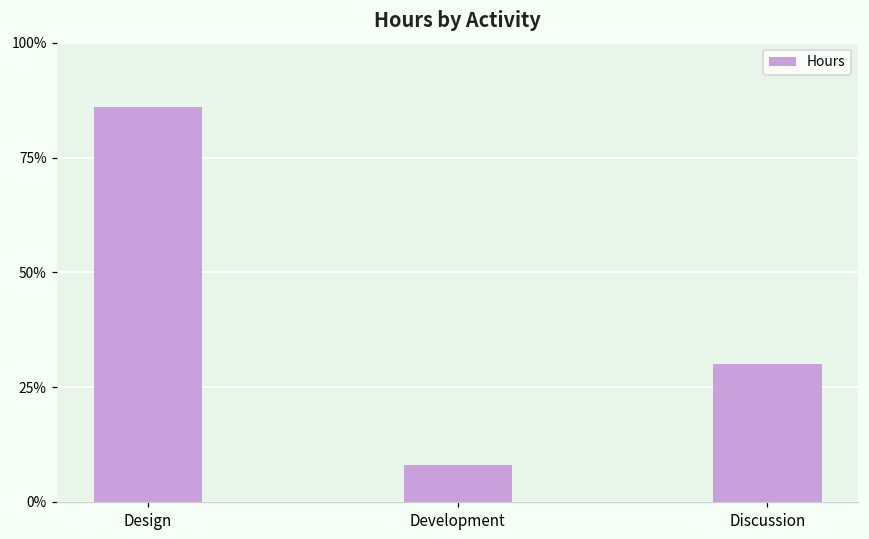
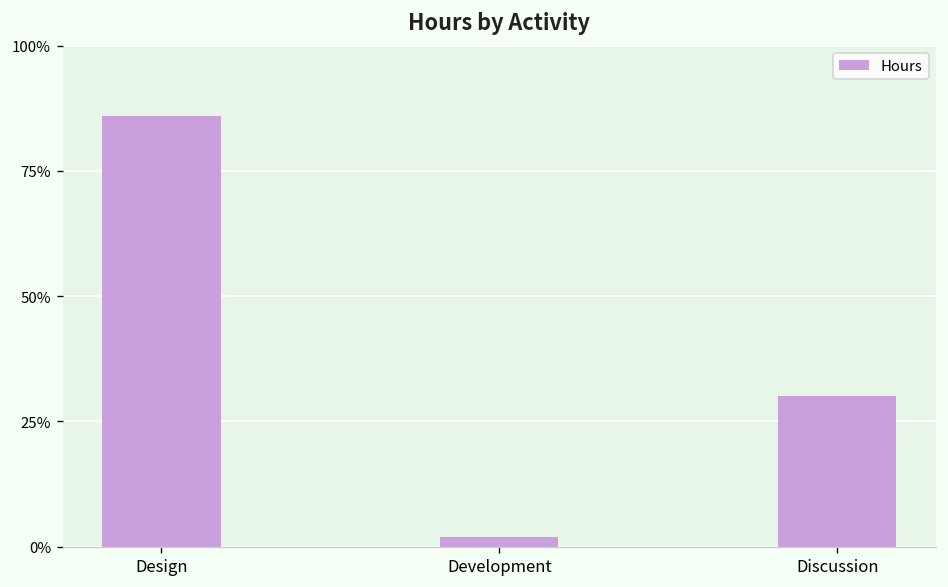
  {
    "Design": "86%",
-   "Development": "8%",
+   "Development": "2%",
    "Discussion": "30%"
  }
